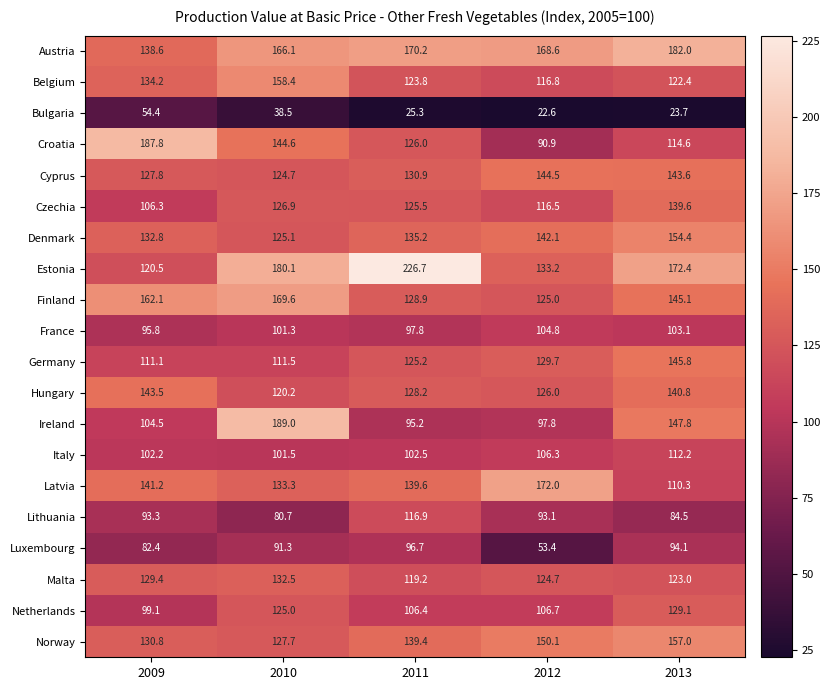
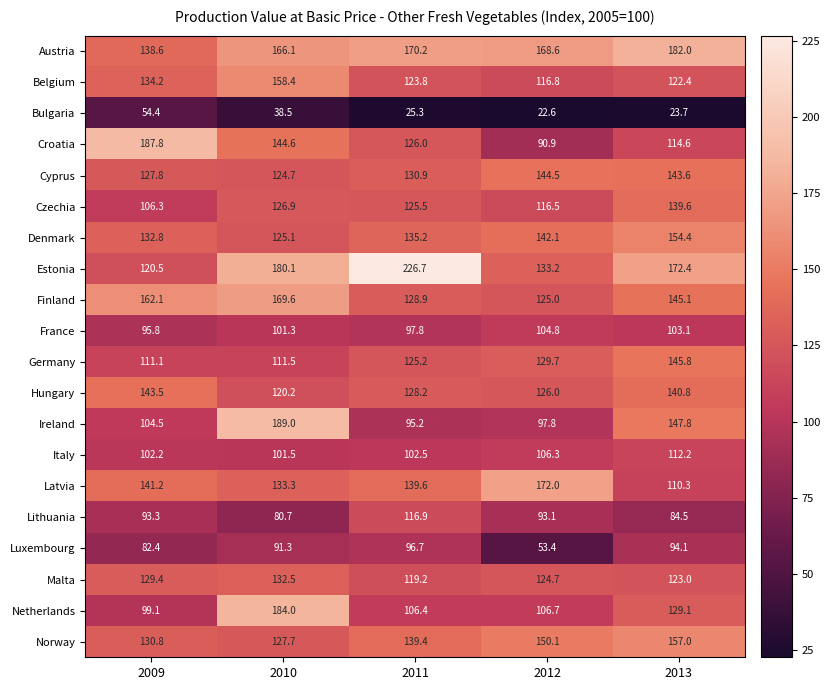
  {
    "Austria": {
      "2009": 138.6,
      "2010": 166.1,
      "2011": 170.2,
      "2012": 168.6,
      "2013": 182.0
    },
    "Belgium": {
      "2009": 134.2,
      "2010": 158.4,
      "2011": 123.8,
      "2012": 116.8,
      "2013": 122.4
    },
    "Bulgaria": {
      "2009": 54.4,
      "2010": 38.5,
      "2011": 25.3,
      "2012": 22.6,
      "2013": 23.7
    },
    "Croatia": {
      "2009": 187.8,
      "2010": 144.6,
      "2011": 126.0,
      "2012": 90.9,
      "2013": 114.6
    },
    "Cyprus": {
      "2009": 127.8,
      "2010": 124.7,
      "2011": 130.9,
      "2012": 144.5,
      "2013": 143.6
    },
    "Czechia": {
      "2009": 106.3,
      "2010": 126.9,
      "2011": 125.5,
      "2012": 116.5,
      "2013": 139.6
    },
    "Denmark": {
      "2009": 132.8,
      "2010": 125.1,
      "2011": 135.2,
      "2012": 142.1,
      "2013": 154.4
    },
    "Estonia": {
      "2009": 120.5,
      "2010": 180.1,
      "2011": 226.7,
      "2012": 133.2,
      "2013": 172.4
    },
    "Finland": {
      "2009": 162.1,
      "2010": 169.6,
      "2011": 128.9,
      "2012": 125.0,
      "2013": 145.1
    },
    "France": {
      "2009": 95.8,
      "2010": 101.3,
      "2011": 97.8,
      "2012": 104.8,
      "2013": 103.1
    },
    "Germany": {
      "2009": 111.1,
      "2010": 111.5,
      "2011": 125.2,
      "2012": 129.7,
      "2013": 145.8
    },
    "Hungary": {
      "2009": 143.5,
      "2010": 120.2,
      "2011": 128.2,
      "2012": 126.0,
      "2013": 140.8
    },
    "Ireland": {
      "2009": 104.5,
      "2010": 189.0,
      "2011": 95.2,
      "2012": 97.8,
      "2013": 147.8
    },
    "Italy": {
      "2009": 102.2,
      "2010": 101.5,
      "2011": 102.5,
      "2012": 106.3,
      "2013": 112.2
    },
    "Latvia": {
      "2009": 141.2,
      "2010": 133.3,
      "2011": 139.6,
      "2012": 172.0,
      "2013": 110.3
    },
    "Lithuania": {
      "2009": 93.3,
      "2010": 80.7,
      "2011": 116.9,
      "2012": 93.1,
      "2013": 84.5
    },
    "Luxembourg": {
      "2009": 82.4,
      "2010": 91.3,
      "2011": 96.7,
      "2012": 53.4,
      "2013": 94.1
    },
    "Malta": {
      "2009": 129.4,
      "2010": 132.5,
      "2011": 119.2,
      "2012": 124.7,
      "2013": 123.0
    },
    "Netherlands": {
      "2009": 99.1,
-     "2010": 125.0,
+     "2010": 184.0,
      "2011": 106.4,
      "2012": 106.7,
      "2013": 129.1
    },
    "Norway": {
      "2009": 130.8,
      "2010": 127.7,
      "2011": 139.4,
      "2012": 150.1,
      "2013": 157.0
    }
  }
